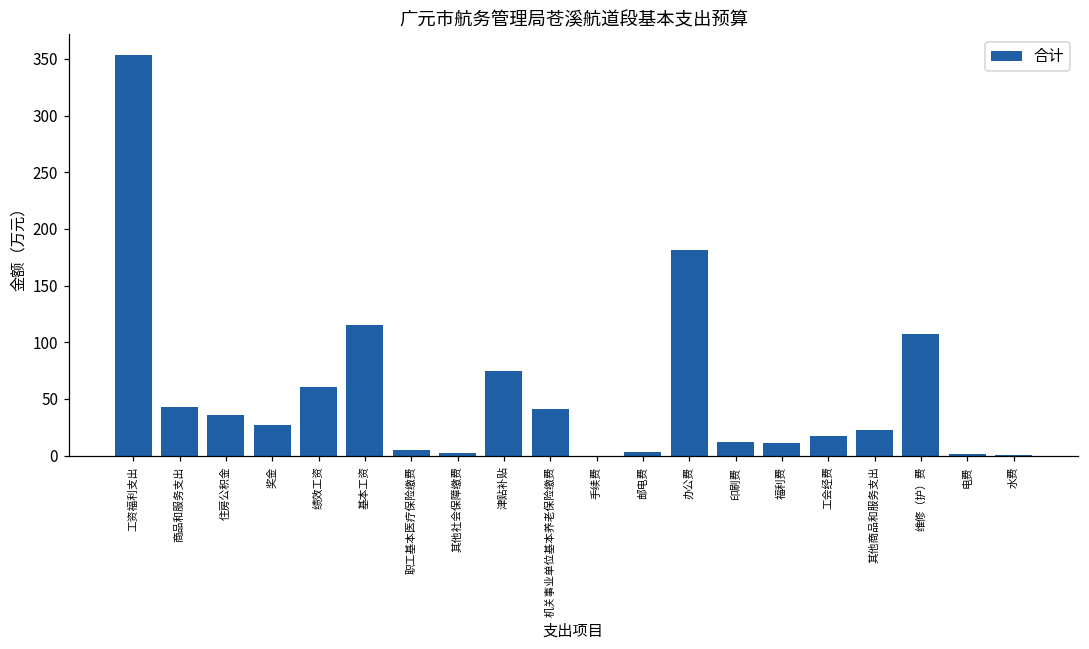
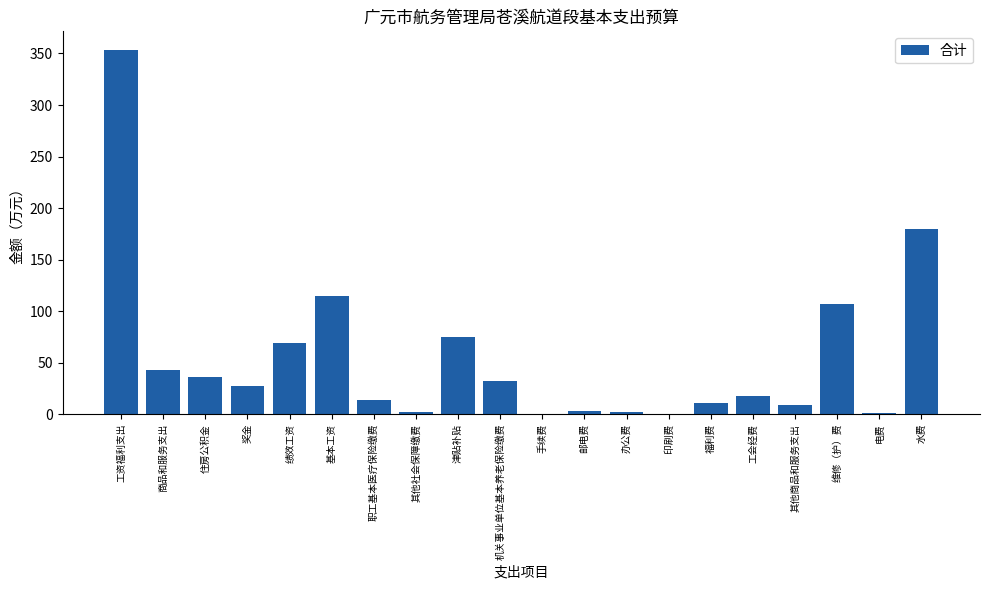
  {
    "工资福利支出": 354,
    "商品和服务支出": 43,
    "住房公积金": 36,
    "奖金": 27,
-   "绩效工资": 60,
+   "绩效工资": 69,
    "基本工资": 115,
-   "职工基本医疗保险缴费": 5,
+   "职工基本医疗保险缴费": 14,
    "津贴补贴": 75,
-   "机关事业单位基本养老保险缴费": 41,
+   "机关事业单位基本养老保险缴费": 33,
    "邮电费": 3,
-   "办公费": 181,
-   "印刷费": 12,
+   "办公费": 3,
+   "印刷费": 1,
    "福利费": 11,
    "工会经费": 17,
-   "其他商品和服务支出": 22,
+   "其他商品和服务支出": 9,
    "维修（护）费": 107,
-   "水费": 0
+   "水费": 180
  }
